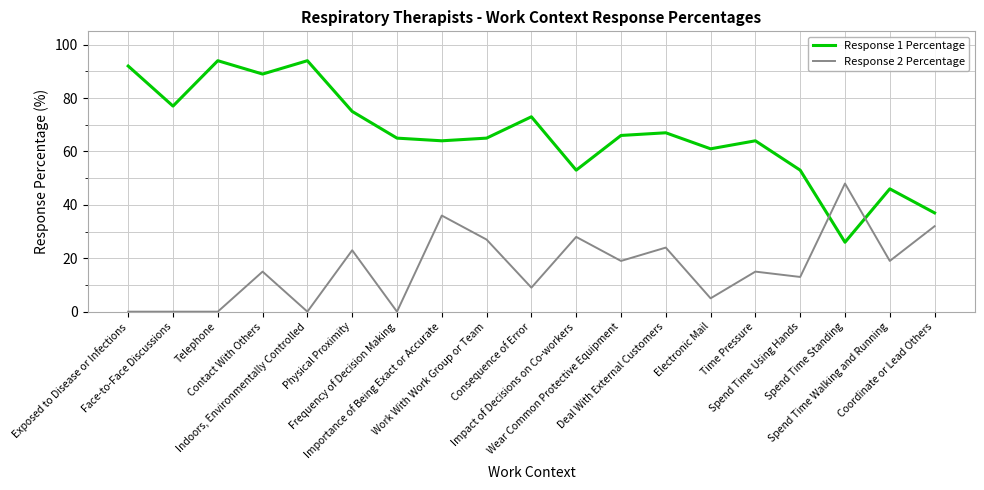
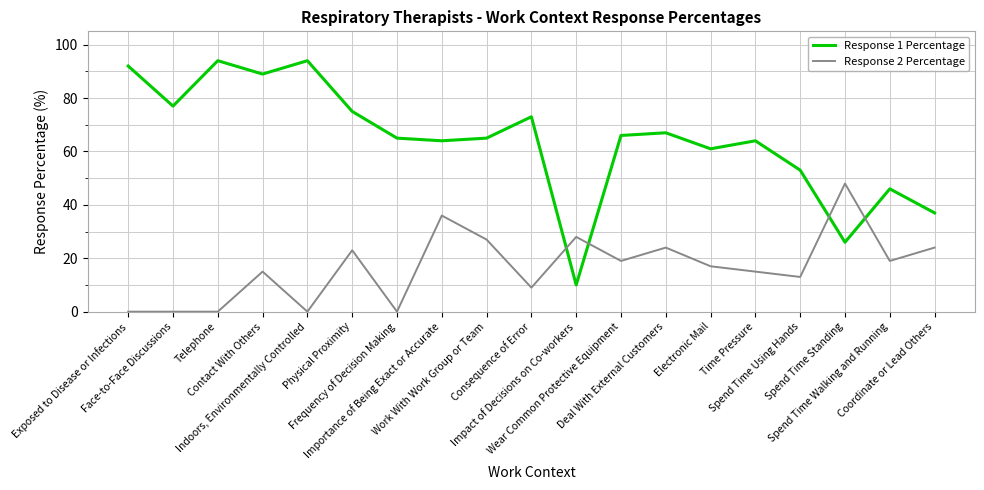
  {
    "Response 1 Percentage": {
      "Exposed to Disease or Infections": 92,
      "Face-to-Face Discussions": 77,
      "Telephone": 94,
      "Contact With Others": 89,
      "Indoors, Environmentally Controlled": 94,
      "Physical Proximity": 75,
      "Frequency of Decision Making": 65,
      "Importance of Being Exact or Accurate": 64,
      "Work With Work Group or Team": 65,
      "Consequence of Error": 73,
-     "Impact of Decisions on Co-workers": 53,
+     "Impact of Decisions on Co-workers": 10,
      "Wear Common Protective Equipment": 66,
      "Deal With External Customers": 67,
      "Electronic Mail": 61,
      "Time Pressure": 64,
      "Spend Time Using Hands": 53,
      "Spend Time Standing": 26,
      "Spend Time Walking and Running": 46,
      "Coordinate or Lead Others": 37
    },
    "Response 2 Percentage": {
      "Exposed to Disease or Infections": 0,
      "Face-to-Face Discussions": 0,
      "Telephone": 0,
      "Contact With Others": 15,
      "Indoors, Environmentally Controlled": 0,
      "Physical Proximity": 23,
      "Frequency of Decision Making": 0,
      "Importance of Being Exact or Accurate": 36,
      "Work With Work Group or Team": 27,
      "Consequence of Error": 9,
      "Impact of Decisions on Co-workers": 28,
      "Wear Common Protective Equipment": 19,
      "Deal With External Customers": 24,
-     "Electronic Mail": 5,
+     "Electronic Mail": 17,
      "Time Pressure": 15,
      "Spend Time Using Hands": 13,
      "Spend Time Standing": 48,
      "Spend Time Walking and Running": 19,
-     "Coordinate or Lead Others": 32
+     "Coordinate or Lead Others": 24
    }
  }
